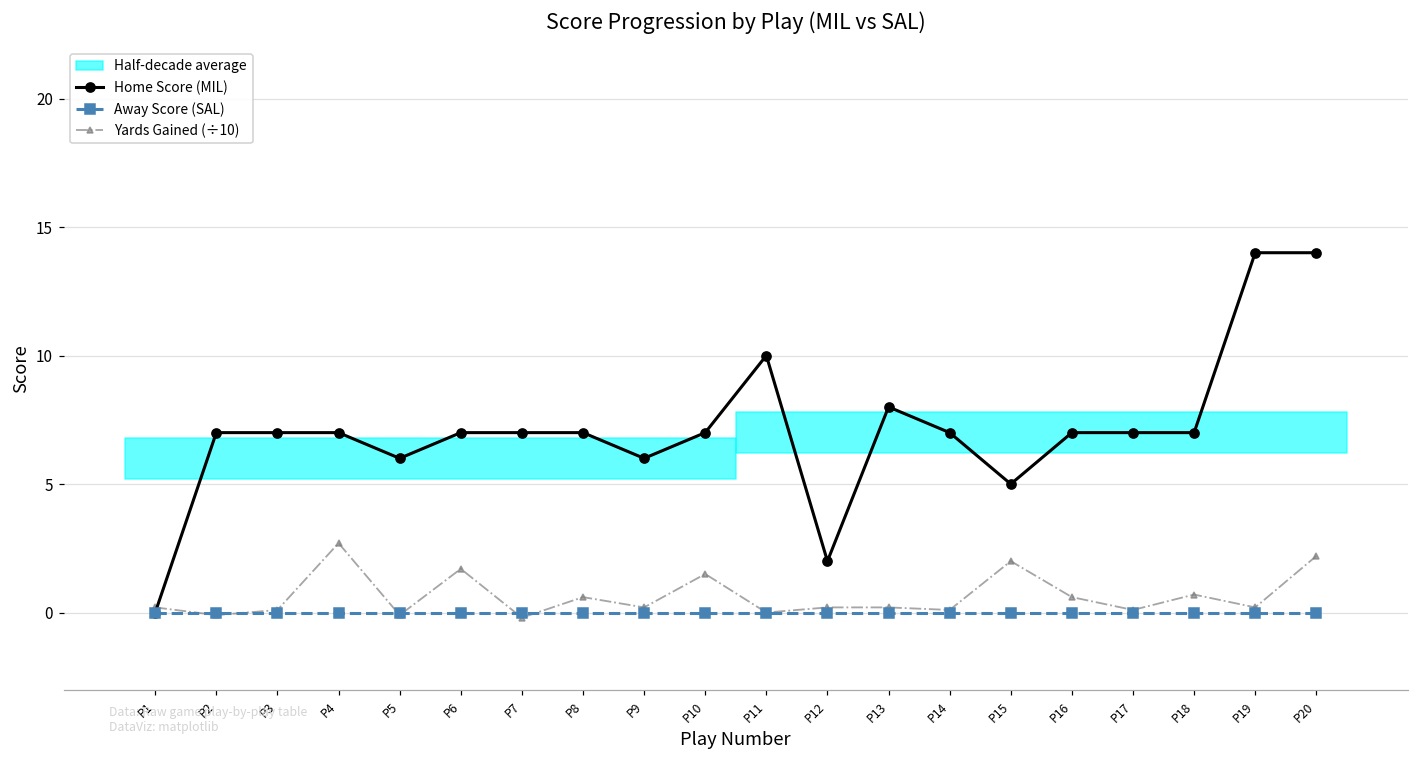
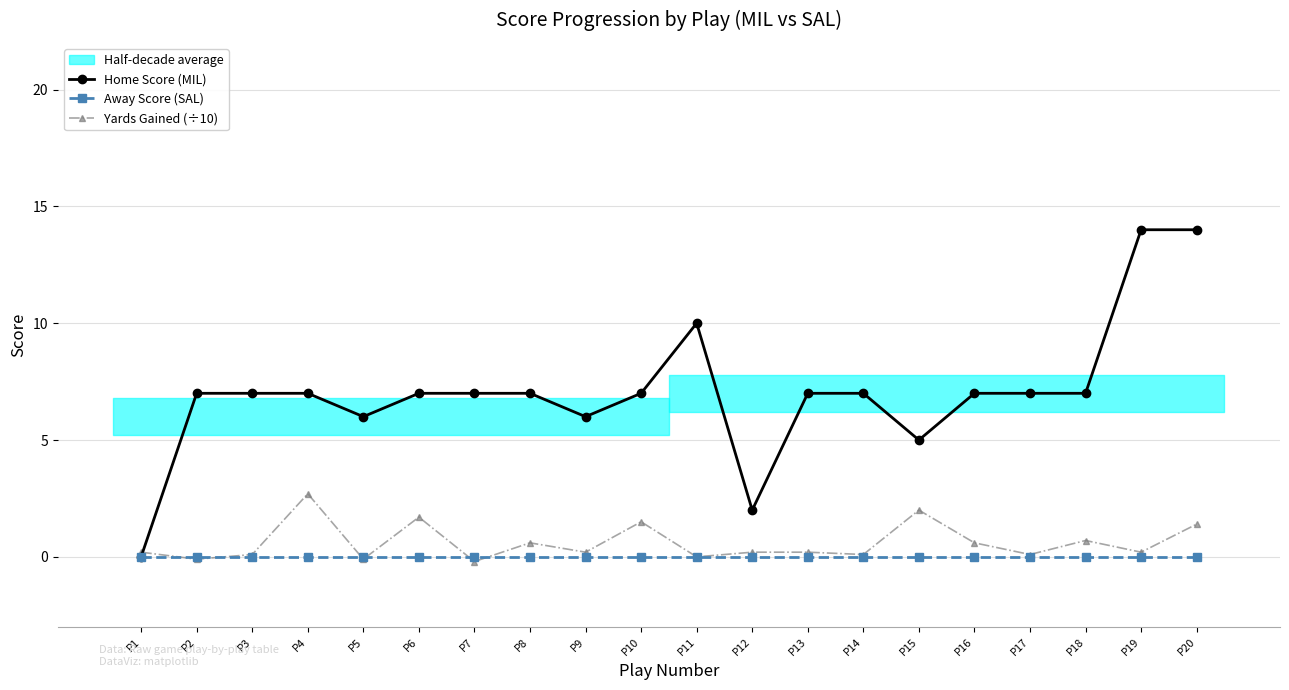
  {
    "Home Score (MIL)": {
      "P2": 7,
      "P3": 7,
      "P4": 7,
      "P5": 6,
      "P6": 7,
      "P7": 7,
      "P8": 7,
      "P9": 6,
      "P10": 7,
      "P11": 10,
      "P12": 2,
-     "P13": 8,
+     "P13": 7,
      "P14": 7,
      "P15": 5,
      "P16": 7,
      "P17": 7,
      "P18": 7,
      "P19": 14,
      "P20": 14
    },
    "Away Score (SAL)": {
      "P4": 0.0,
      "P6": 0.0,
      "P7": 0.0,
      "P8": 0.0,
      "P9": 0.0,
      "P10": 0.0,
      "P12": 0.0,
      "P13": 0.0,
      "P15": 0.0,
      "P16": 0.0,
      "P18": 0.0,
      "P19": 0.0,
      "P20": 0.0
    },
    "Yards Gained (÷10)": {
      "P1": 0.2,
      "P4": 2.7,
      "P6": 1.7,
      "P7": -0.2,
      "P8": 0.6,
      "P9": 0.2,
      "P10": 1.5,
      "P12": 0.2,
      "P13": 0.2,
      "P15": 2.0,
      "P16": 0.6,
      "P18": 0.7,
      "P19": 0.2,
-     "P20": 2.2
+     "P20": 1.4
    }
  }
